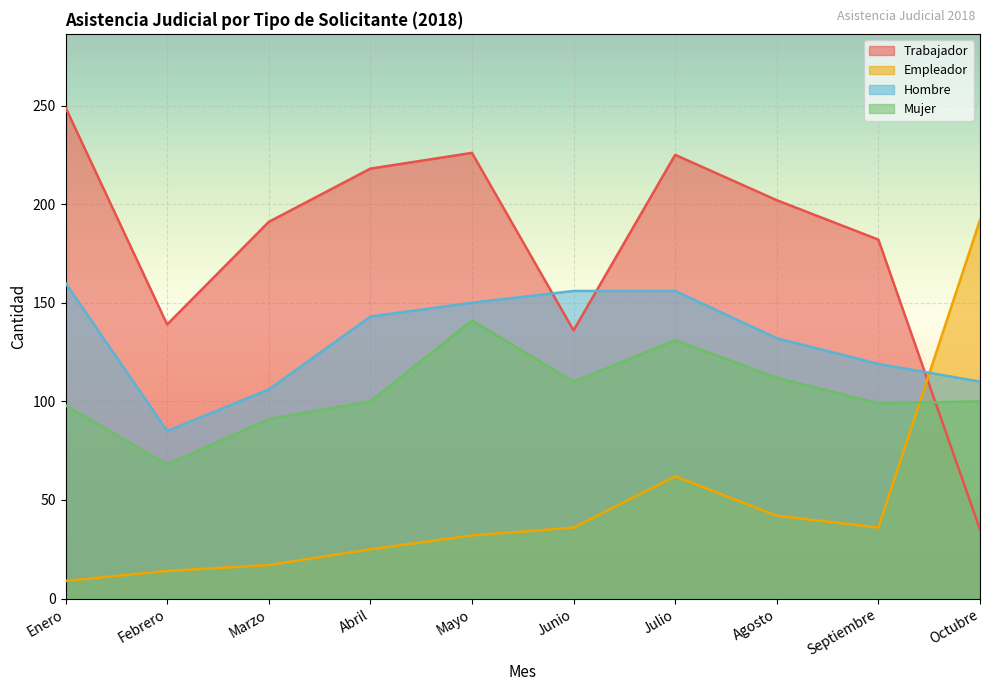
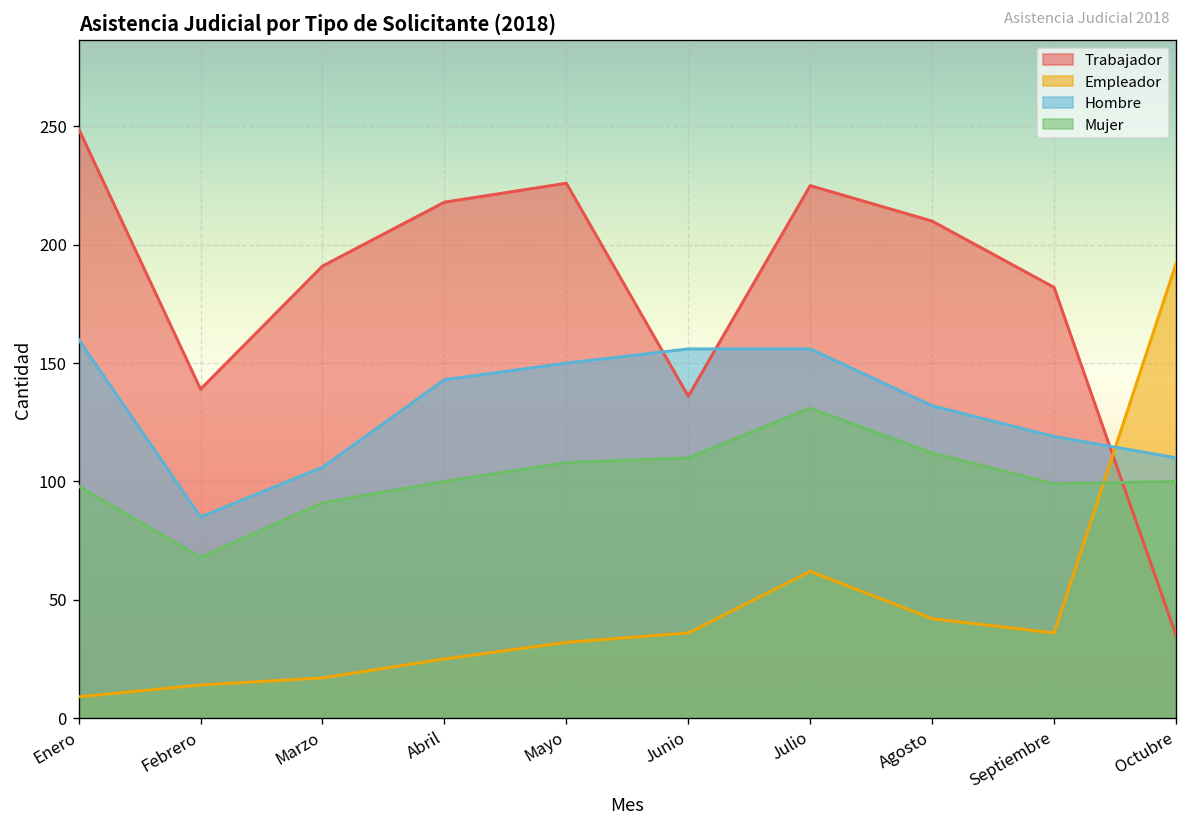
  {
    "Trabajador": {
      "Enero": 249,
      "Febrero": 139,
      "Marzo": 191,
      "Abril": 218,
      "Mayo": 226,
      "Junio": 136,
      "Julio": 225,
-     "Agosto": 202,
+     "Agosto": 210,
      "Septiembre": 182,
      "Octubre": 35
    },
    "Empleador": {
      "Enero": 9,
      "Febrero": 14,
      "Marzo": 17,
      "Abril": 25,
      "Mayo": 32,
      "Junio": 36,
      "Julio": 62,
      "Agosto": 42,
      "Septiembre": 36,
      "Octubre": 192
    },
    "Hombre": {
      "Enero": 160,
      "Febrero": 85,
      "Marzo": 106,
      "Abril": 143,
      "Mayo": 150,
      "Junio": 156,
      "Julio": 156,
      "Agosto": 132,
      "Septiembre": 119,
      "Octubre": 110
    },
    "Mujer": {
      "Enero": 98,
      "Febrero": 68,
      "Marzo": 91,
      "Abril": 100,
-     "Mayo": 141,
+     "Mayo": 108,
      "Junio": 110,
      "Julio": 131,
      "Agosto": 112,
      "Septiembre": 99,
      "Octubre": 100
    }
  }
